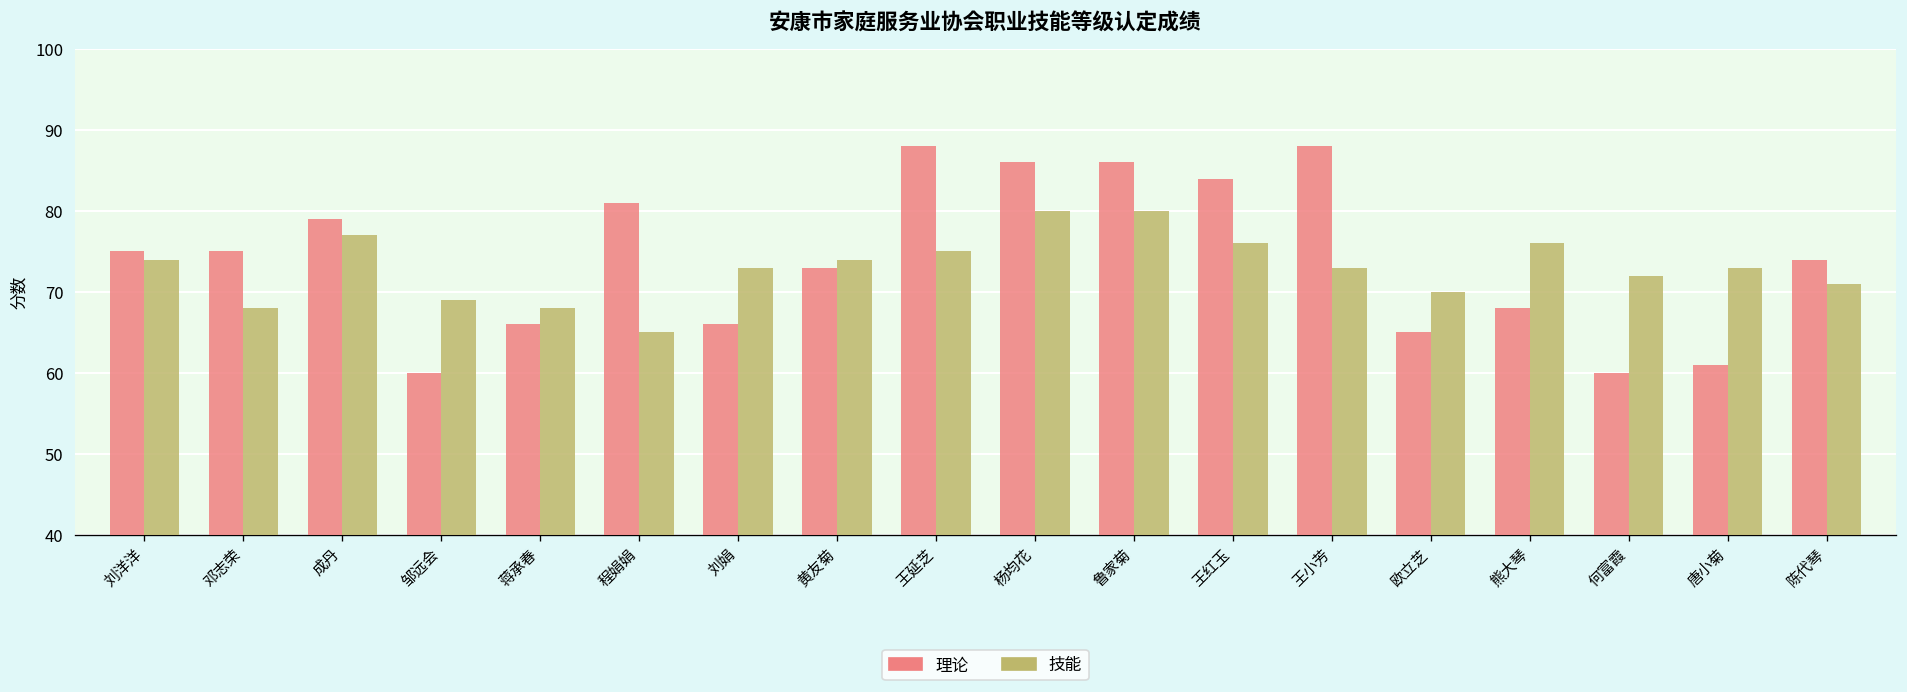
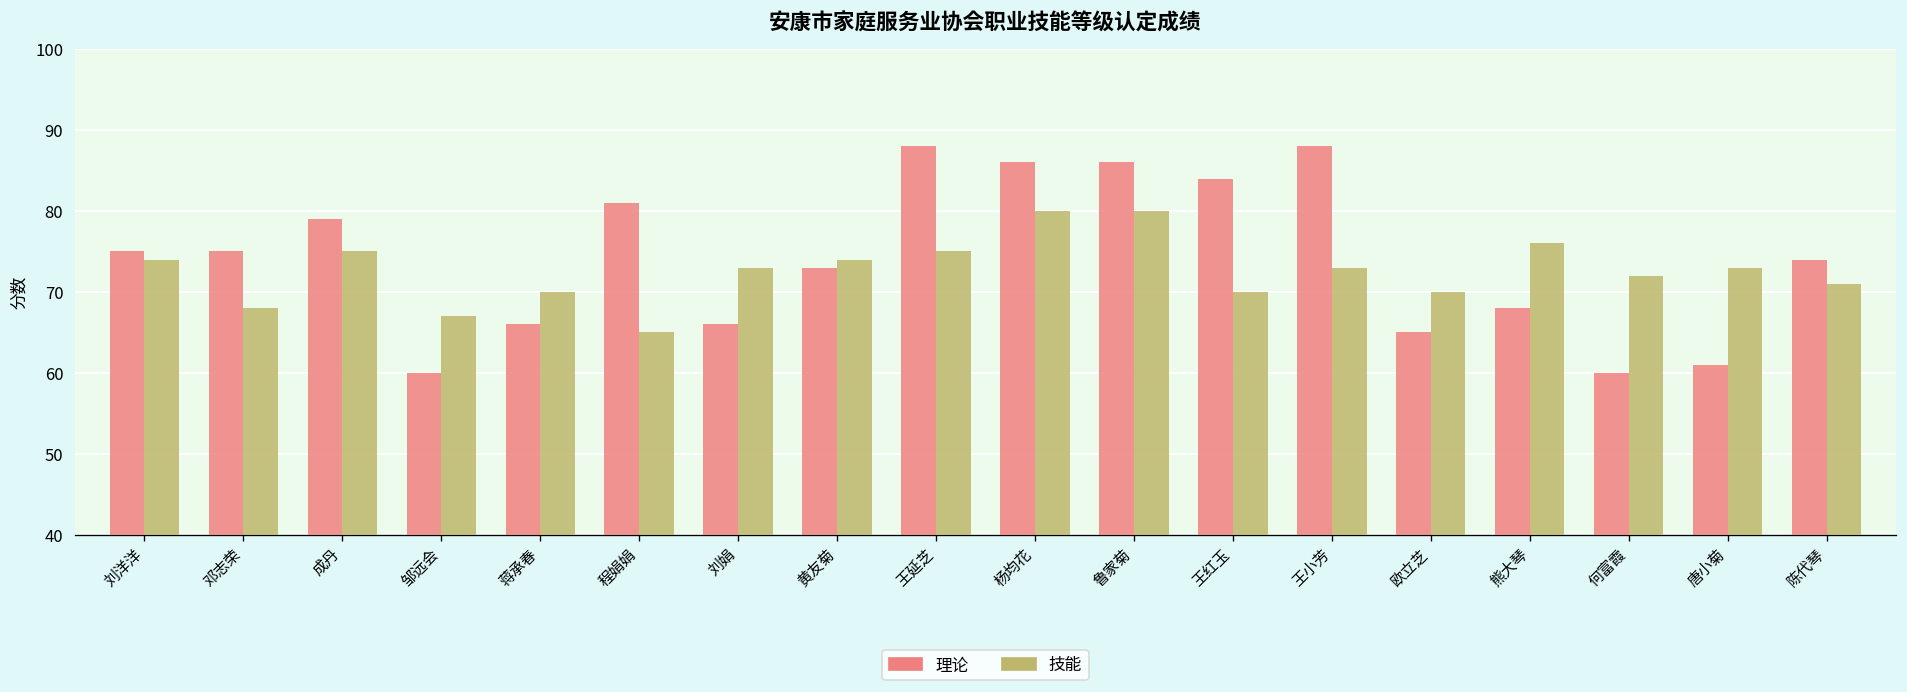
  {
    "理论": {
      "刘洋洋": 75,
      "邓志荣": 75,
      "成丹": 79,
      "邹远会": 60,
      "蒋承春": 66,
      "程娟娟": 81,
      "刘娟": 66,
      "黄友菊": 73,
      "王延芝": 88,
      "杨均花": 86,
      "鲁家菊": 86,
      "王红玉": 84,
      "王小芳": 88,
      "欧立芝": 65,
      "熊大琴": 68,
      "何富霞": 60,
      "唐小菊": 61,
      "陈代琴": 74
    },
    "技能": {
      "刘洋洋": 74,
      "邓志荣": 68,
-     "成丹": 77,
-     "邹远会": 69,
-     "蒋承春": 68,
+     "成丹": 75,
+     "邹远会": 67,
+     "蒋承春": 70,
      "程娟娟": 65,
      "刘娟": 73,
      "黄友菊": 74,
      "王延芝": 75,
      "杨均花": 80,
      "鲁家菊": 80,
-     "王红玉": 76,
+     "王红玉": 70,
      "王小芳": 73,
      "欧立芝": 70,
      "熊大琴": 76,
      "何富霞": 72,
      "唐小菊": 73,
      "陈代琴": 71
    }
  }
